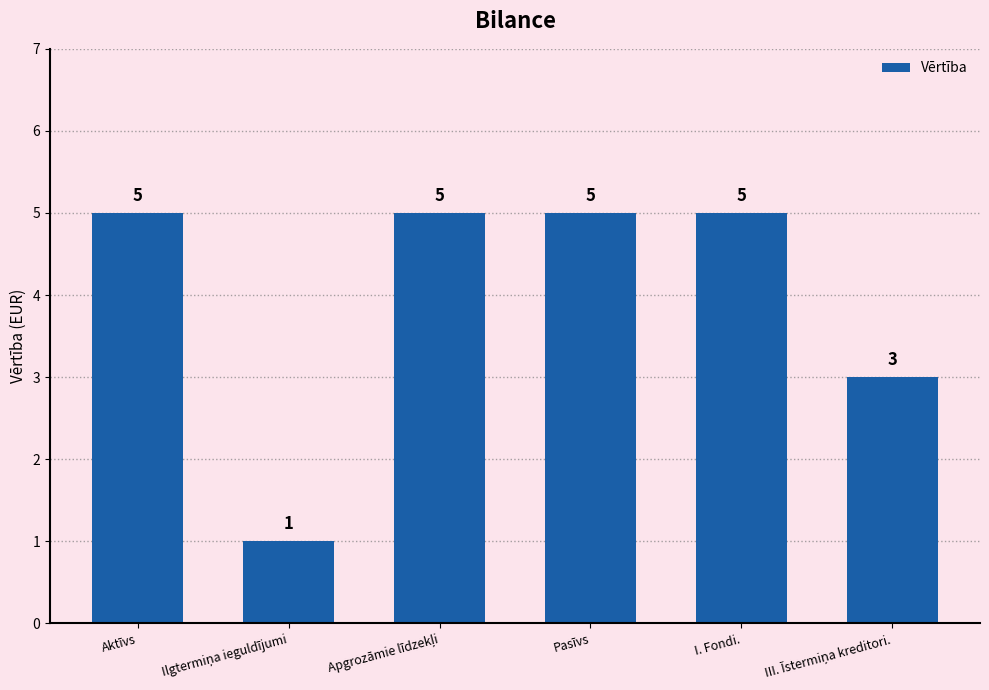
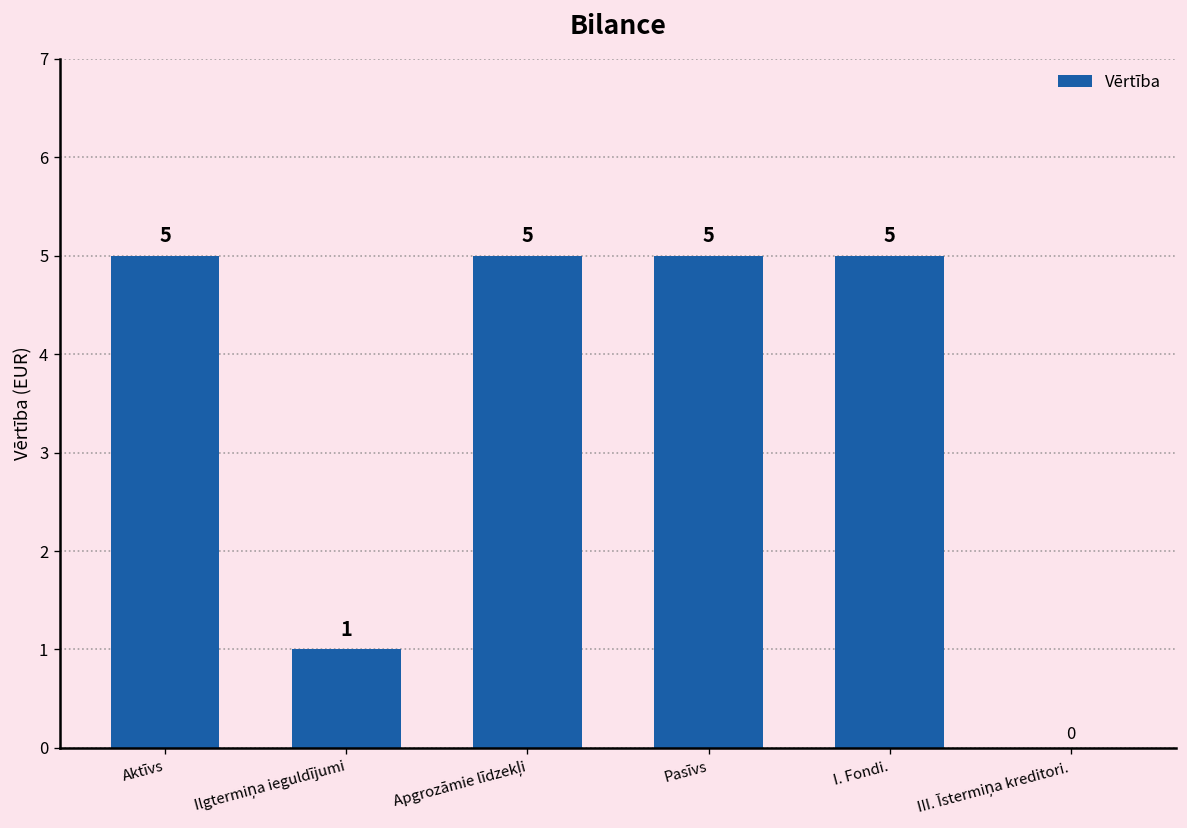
  {
    "Aktīvs": 5,
    "Ilgtermiņa ieguldījumi": 1,
    "Apgrozāmie līdzekļi": 5,
    "Pasīvs": 5,
    "I. Fondi.": 5,
-   "III. Īstermiņa kreditori.": 3
+   "III. Īstermiņa kreditori.": 0
  }
